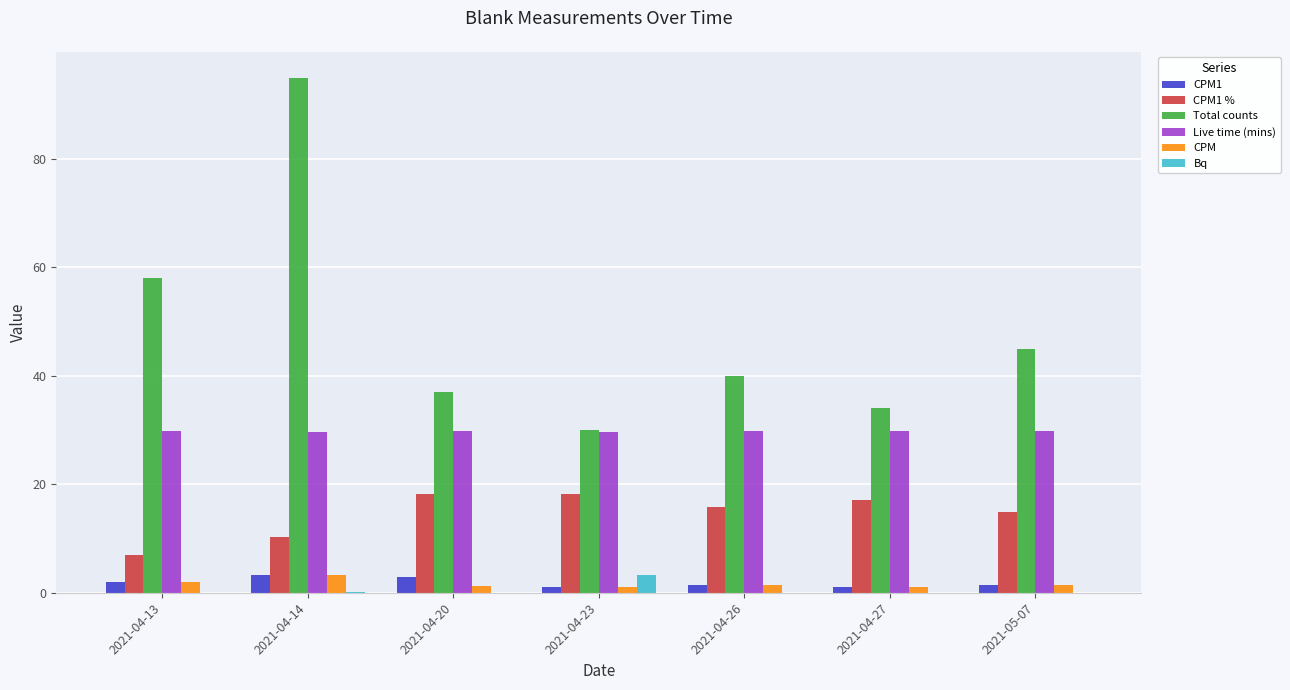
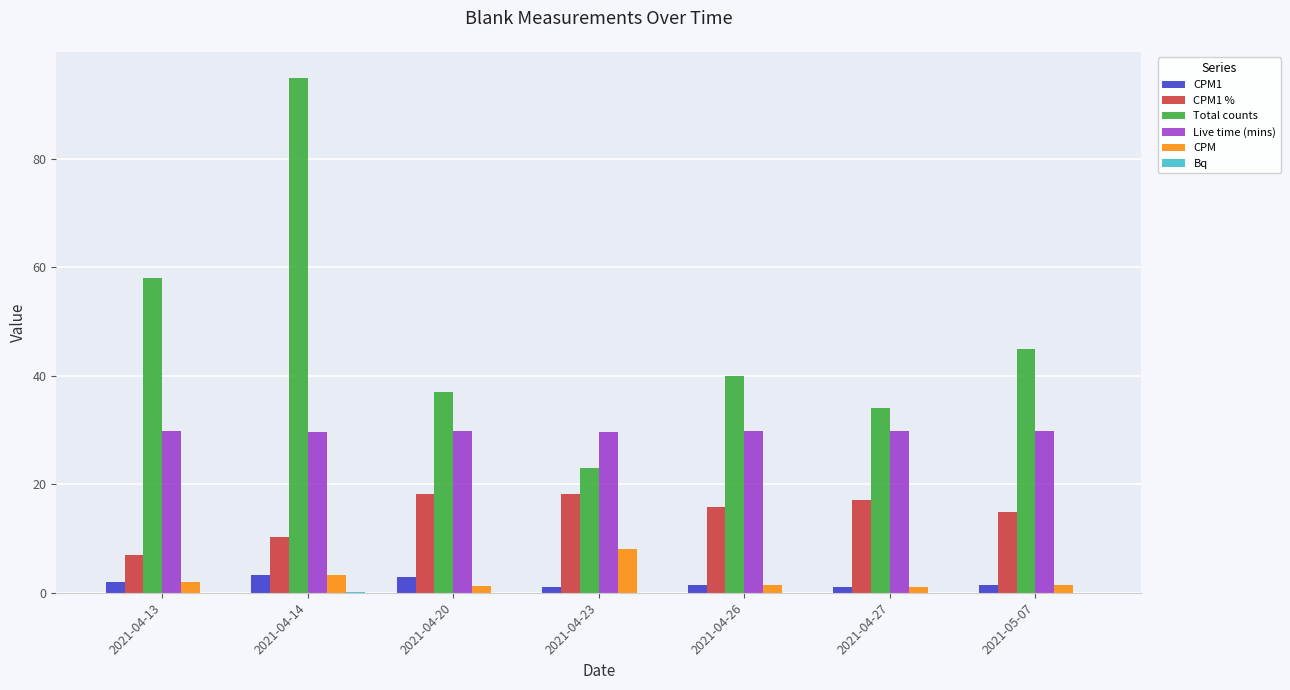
  {
    "CPM1": {
      "2021-04-13": 2,
      "2021-04-14": 3,
      "2021-04-20": 3,
      "2021-04-23": 1,
      "2021-04-26": 1,
      "2021-04-27": 1,
      "2021-05-07": 2
    },
    "CPM1 %": {
      "2021-04-13": 7,
      "2021-04-14": 10,
      "2021-04-20": 18,
      "2021-04-23": 18,
      "2021-04-26": 16,
      "2021-04-27": 17,
      "2021-05-07": 15
    },
    "Total counts": {
      "2021-04-13": 58,
      "2021-04-14": 95,
      "2021-04-20": 37,
-     "2021-04-23": 30,
+     "2021-04-23": 23,
      "2021-04-26": 40,
      "2021-04-27": 34,
      "2021-05-07": 45
    },
    "Live time (mins)": {
      "2021-04-13": 30,
      "2021-04-14": 30,
      "2021-04-20": 30,
      "2021-04-23": 30,
      "2021-04-26": 30,
      "2021-04-27": 30,
      "2021-05-07": 30
    },
    "CPM": {
      "2021-04-13": 2,
      "2021-04-14": 3,
      "2021-04-20": 1,
-     "2021-04-23": 1,
+     "2021-04-23": 8,
      "2021-04-26": 1,
      "2021-04-27": 1,
      "2021-05-07": 2
    },
    "Bq": {
-     "2021-04-23": 3
+     "2021-04-23": 0
    }
  }
